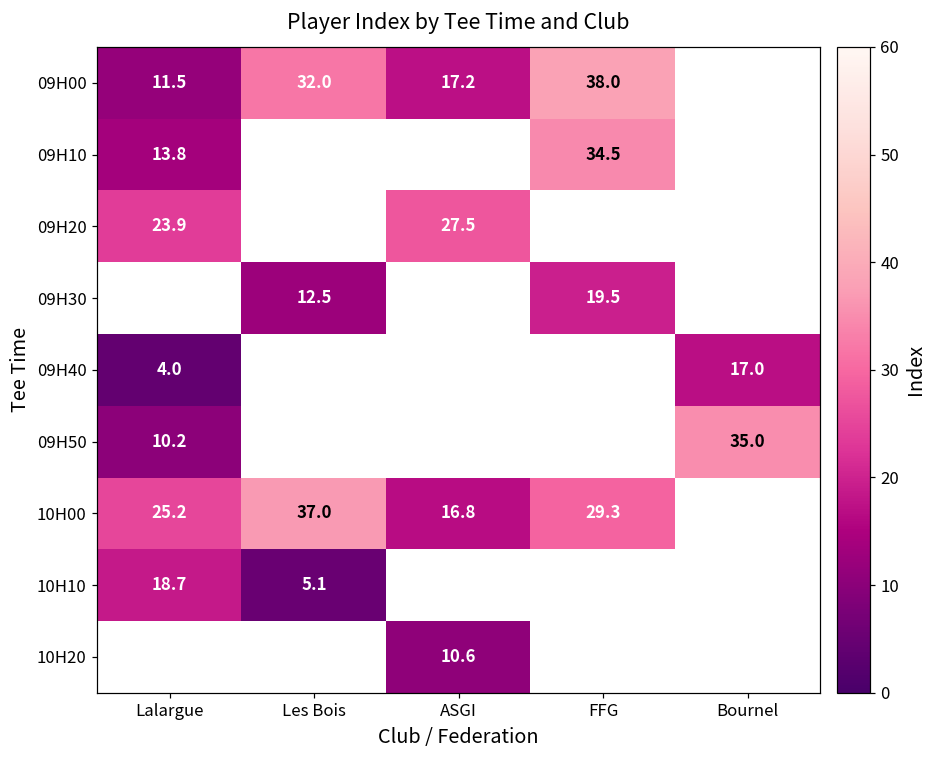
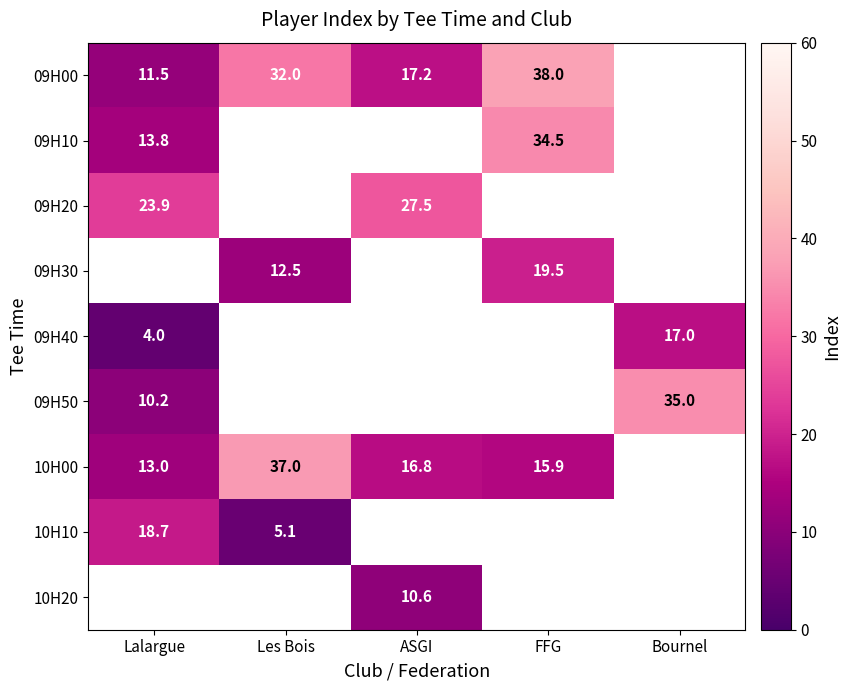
  {
    "09H00": {
      "Lalargue": 11.5,
      "Les Bois": 32.0,
      "ASGI": 17.2,
      "FFG": 38.0
    },
    "09H10": {
      "Lalargue": 13.8,
      "FFG": 34.5
    },
    "09H20": {
      "Lalargue": 23.9,
      "ASGI": 27.5
    },
    "09H30": {
      "Les Bois": 12.5,
      "FFG": 19.5
    },
    "09H40": {
      "Lalargue": 4.0,
      "Bournel": 17.0
    },
    "09H50": {
      "Lalargue": 10.2,
      "Bournel": 35.0
    },
    "10H00": {
-     "Lalargue": 25.2,
+     "Lalargue": 13.0,
      "Les Bois": 37.0,
      "ASGI": 16.8,
-     "FFG": 29.3
+     "FFG": 15.9
    },
    "10H10": {
      "Lalargue": 18.7,
      "Les Bois": 5.1
    },
    "10H20": {
      "ASGI": 10.6
    }
  }
